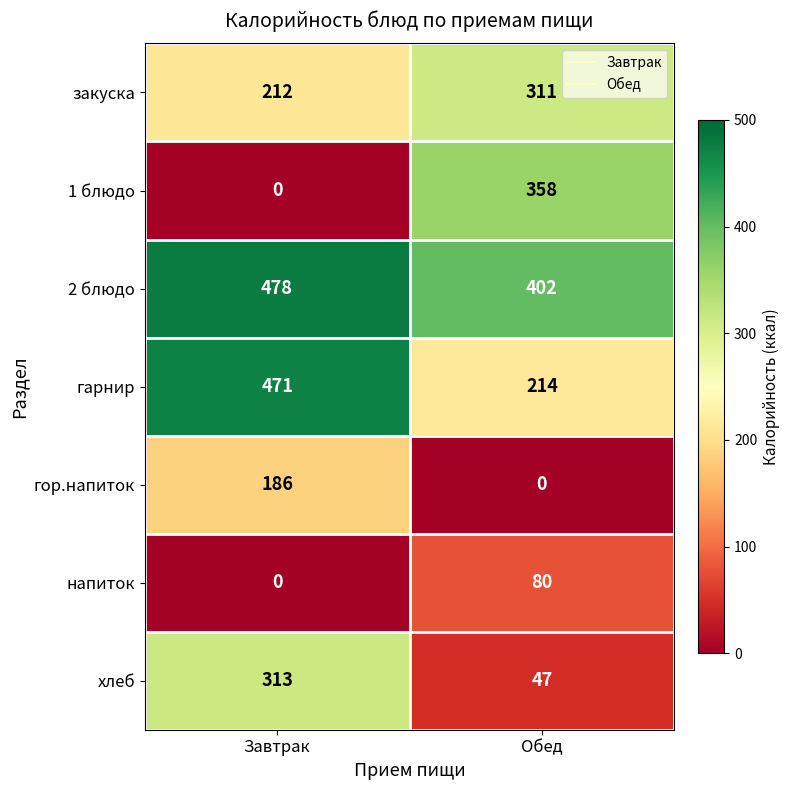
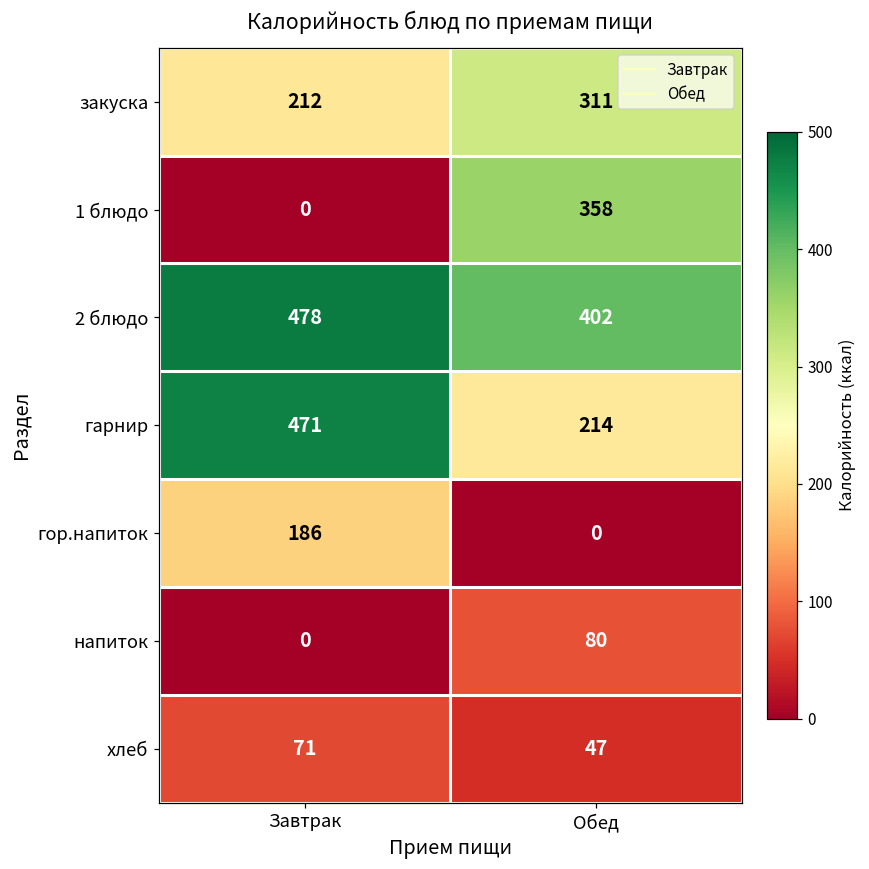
  {
    "закуска": {
      "Завтрак": 212,
      "Обед": 311
    },
    "1 блюдо": {
      "Завтрак": 0,
      "Обед": 358
    },
    "2 блюдо": {
      "Завтрак": 478,
      "Обед": 402
    },
    "гарнир": {
      "Завтрак": 471,
      "Обед": 214
    },
    "гор.напиток": {
      "Завтрак": 186,
      "Обед": 0
    },
    "напиток": {
      "Завтрак": 0,
      "Обед": 80
    },
    "хлеб": {
-     "Завтрак": 313,
+     "Завтрак": 71,
      "Обед": 47
    }
  }
